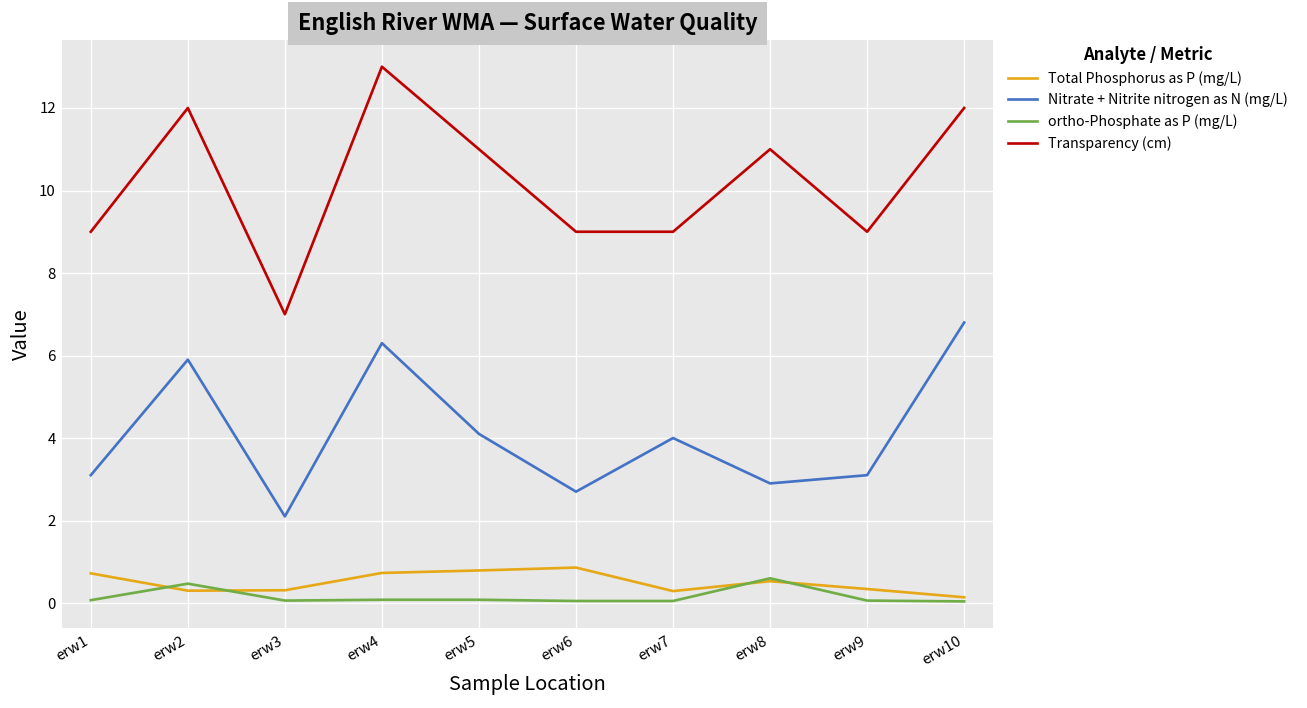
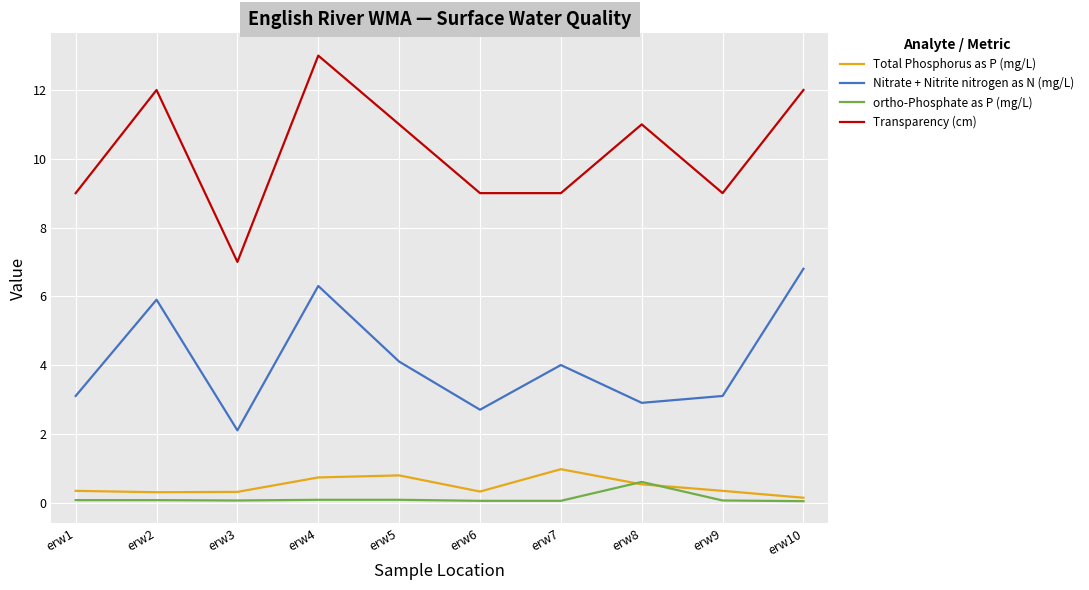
  {
    "Total Phosphorus as P (mg/L)": {
-     "erw1": 0.7,
+     "erw1": 0.3,
      "erw2": 0.3,
      "erw3": 0.3,
      "erw4": 0.7,
      "erw5": 0.8,
-     "erw6": 0.9,
-     "erw7": 0.3,
+     "erw6": 0.3,
+     "erw7": 1.0,
      "erw9": 0.3,
      "erw10": 0.1
    },
    "Nitrate + Nitrite nitrogen as N (mg/L)": {
      "erw1": 3.1,
      "erw2": 5.9,
      "erw3": 2.1,
      "erw4": 6.3,
      "erw5": 4.1,
      "erw6": 2.7,
      "erw7": 4.0,
      "erw8": 2.9,
      "erw9": 3.1,
      "erw10": 6.8
    },
    "ortho-Phosphate as P (mg/L)": {
      "erw1": 0.1,
-     "erw2": 0.5,
+     "erw2": 0.1,
      "erw3": 0.1,
      "erw4": 0.1,
      "erw5": 0.1,
      "erw6": 0.1,
      "erw7": 0.1,
      "erw9": 0.1,
      "erw10": 0.0
    },
    "Transparency (cm)": {
      "erw1": 9.0,
      "erw2": 12.0,
      "erw3": 7.0,
      "erw4": 13.0,
      "erw5": 11.0,
      "erw6": 9.0,
      "erw7": 9.0,
      "erw8": 11.0,
      "erw9": 9.0,
      "erw10": 12.0
    }
  }
